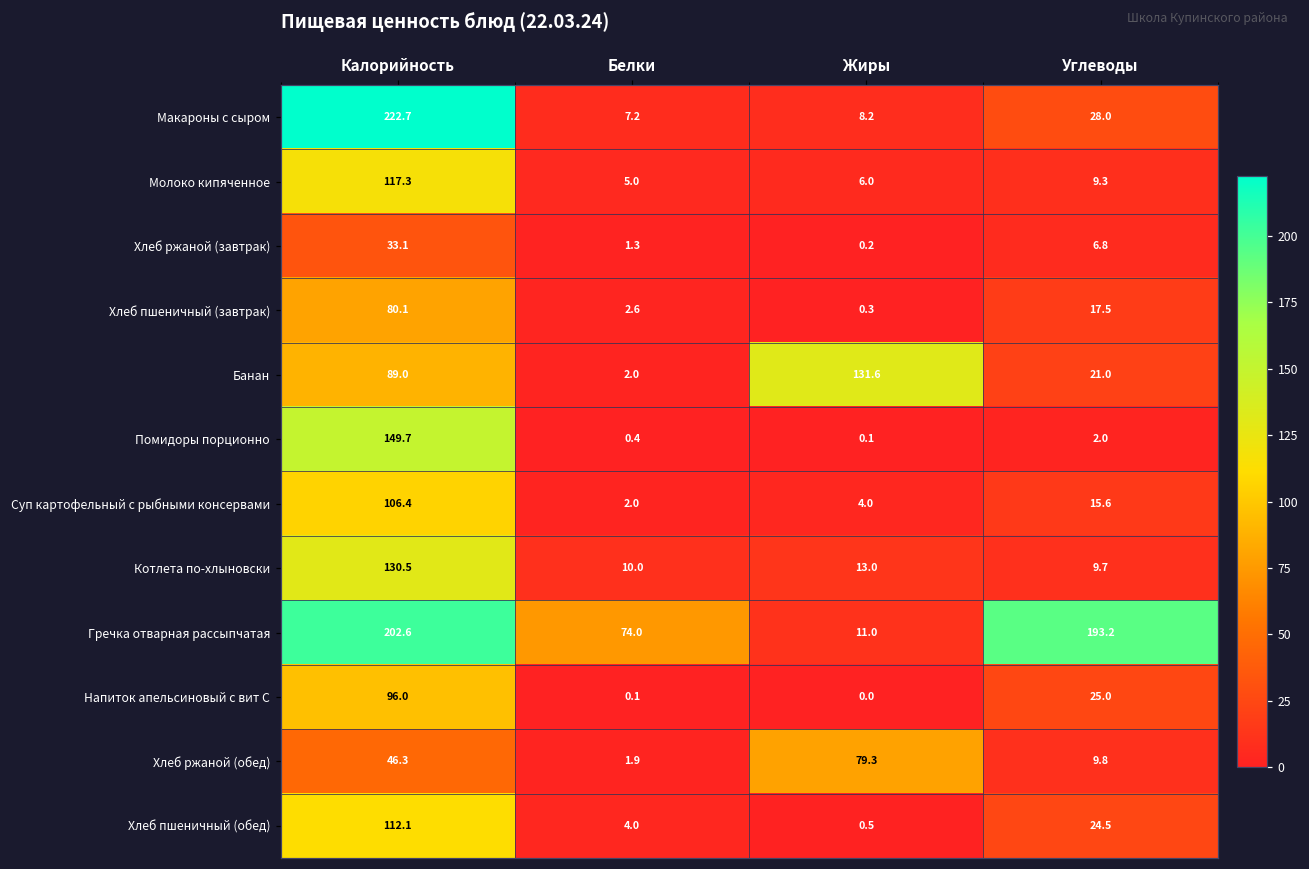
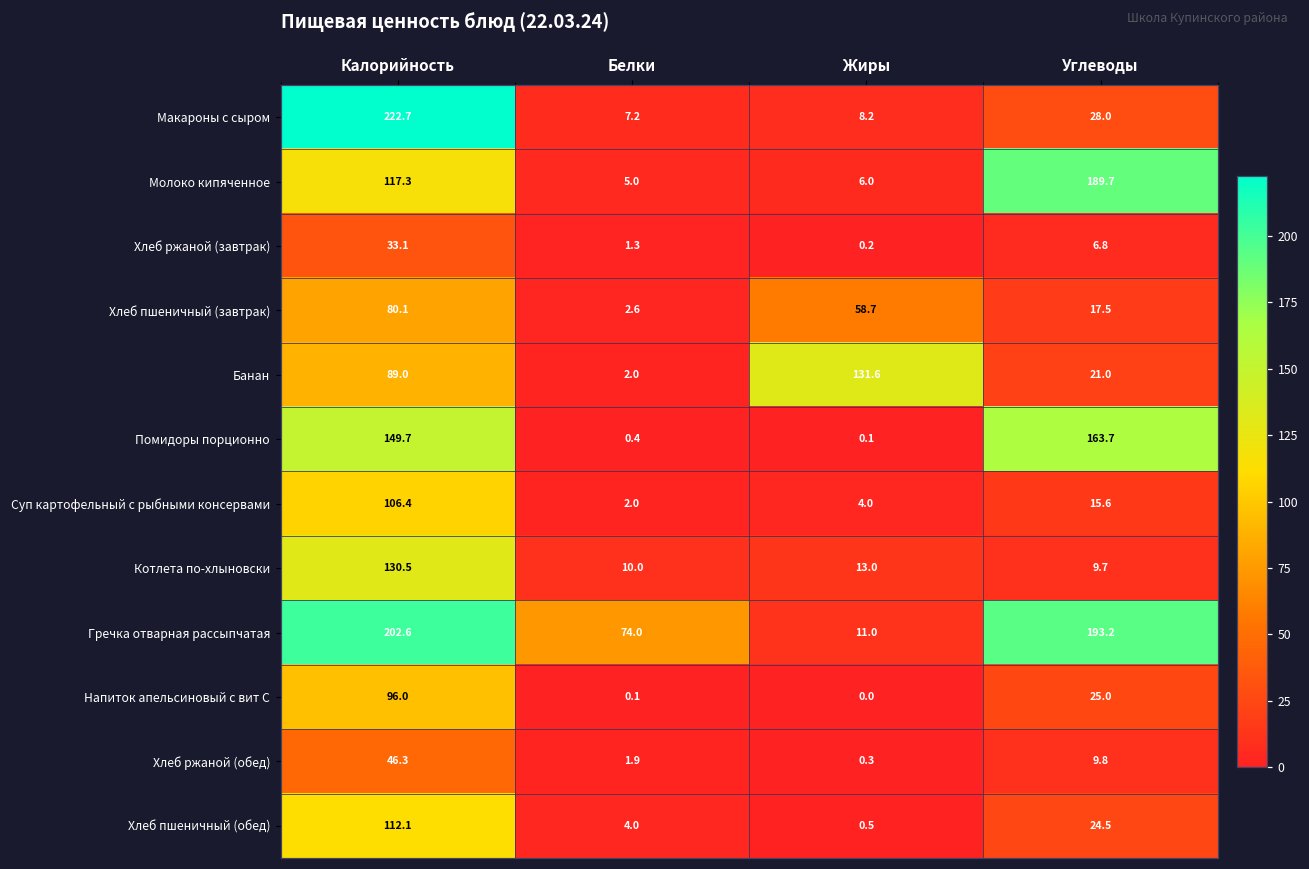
  {
    "Макароны с сыром": {
      "Калорийность": 222.7,
      "Белки": 7.2,
      "Жиры": 8.2,
      "Углеводы": 28.0
    },
    "Молоко кипяченное": {
      "Калорийность": 117.3,
      "Белки": 5.0,
      "Жиры": 6.0,
-     "Углеводы": 9.3
+     "Углеводы": 189.7
    },
    "Хлеб ржаной (завтрак)": {
      "Калорийность": 33.1,
      "Белки": 1.3,
      "Жиры": 0.2,
      "Углеводы": 6.8
    },
    "Хлеб пшеничный (завтрак)": {
      "Калорийность": 80.1,
      "Белки": 2.6,
-     "Жиры": 0.3,
+     "Жиры": 58.7,
      "Углеводы": 17.5
    },
    "Банан": {
      "Калорийность": 89.0,
      "Белки": 2.0,
      "Жиры": 131.6,
      "Углеводы": 21.0
    },
    "Помидоры порционно": {
      "Калорийность": 149.7,
      "Белки": 0.4,
      "Жиры": 0.1,
-     "Углеводы": 2.0
+     "Углеводы": 163.7
    },
    "Суп картофельный с рыбными консервами": {
      "Калорийность": 106.4,
      "Белки": 2.0,
      "Жиры": 4.0,
      "Углеводы": 15.6
    },
    "Котлета по-хлыновски": {
      "Калорийность": 130.5,
      "Белки": 10.0,
      "Жиры": 13.0,
      "Углеводы": 9.7
    },
    "Гречка отварная рассыпчатая": {
      "Калорийность": 202.6,
      "Белки": 74.0,
      "Жиры": 11.0,
      "Углеводы": 193.2
    },
    "Напиток апельсиновый с вит С": {
      "Калорийность": 96.0,
      "Белки": 0.1,
      "Жиры": 0.0,
      "Углеводы": 25.0
    },
    "Хлеб ржаной (обед)": {
      "Калорийность": 46.3,
      "Белки": 1.9,
-     "Жиры": 79.3,
+     "Жиры": 0.3,
      "Углеводы": 9.8
    },
    "Хлеб пшеничный (обед)": {
      "Калорийность": 112.1,
      "Белки": 4.0,
      "Жиры": 0.5,
      "Углеводы": 24.5
    }
  }
